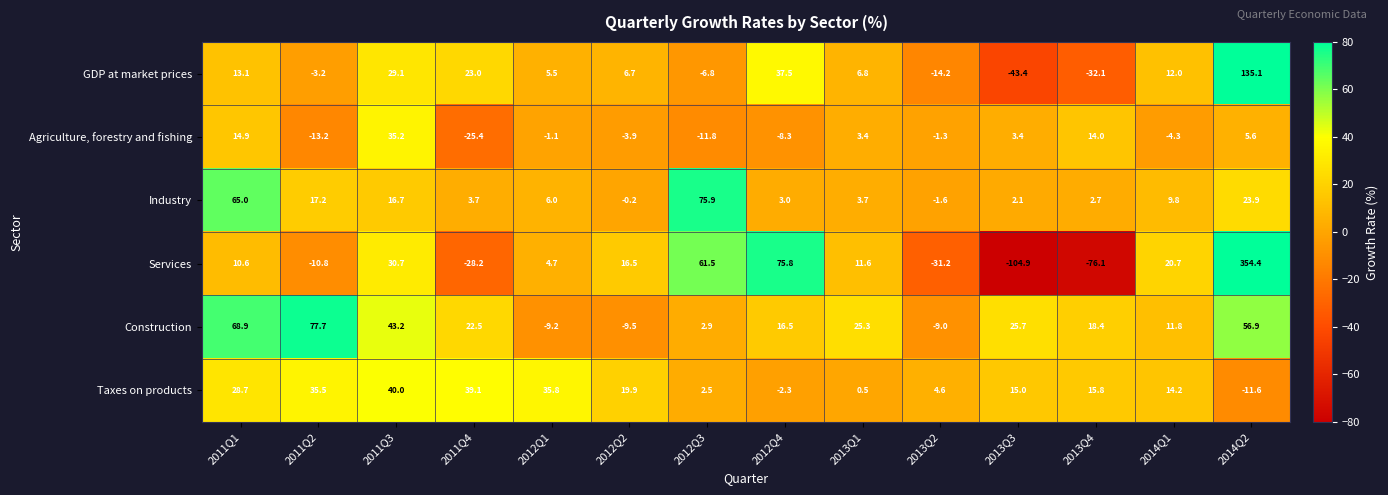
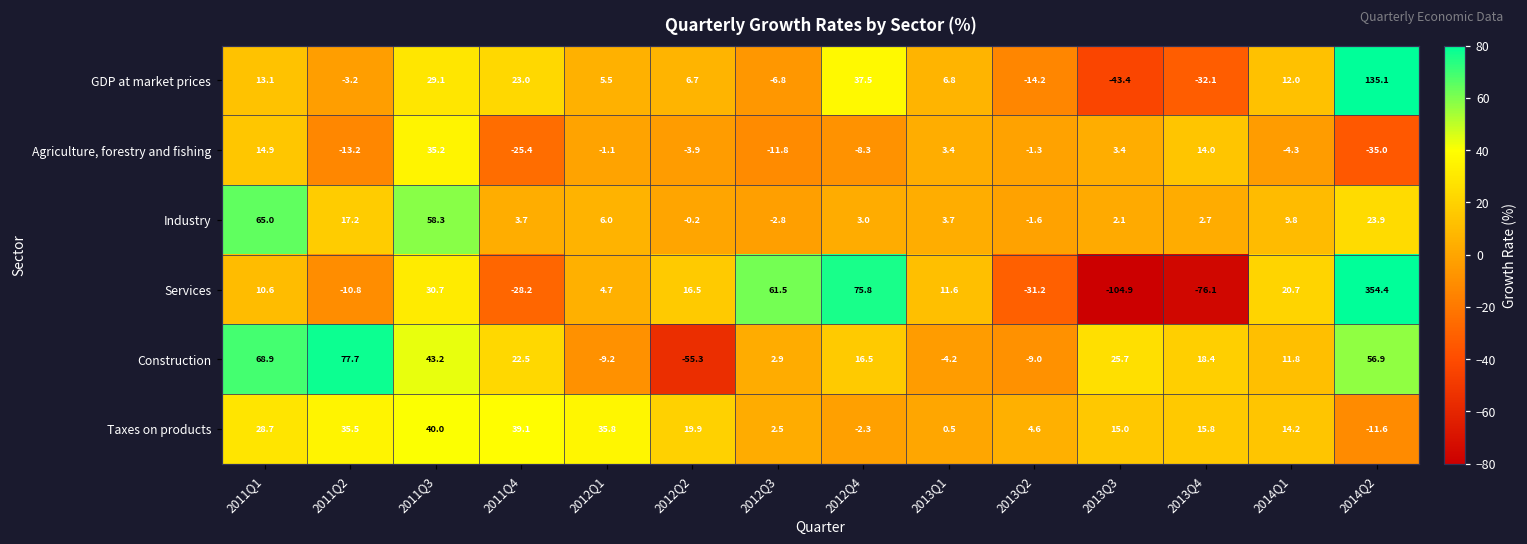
  {
    "GDP at market prices": {
      "2011Q1": 13.1,
      "2011Q2": -3.2,
      "2011Q3": 29.1,
      "2011Q4": 23.0,
      "2012Q1": 5.5,
      "2012Q2": 6.7,
      "2012Q3": -6.8,
      "2012Q4": 37.5,
      "2013Q1": 6.8,
      "2013Q2": -14.2,
      "2013Q3": -43.4,
      "2013Q4": -32.1,
      "2014Q1": 12.0,
      "2014Q2": 135.1
    },
    "Agriculture, forestry and fishing": {
      "2011Q1": 14.9,
      "2011Q2": -13.2,
      "2011Q3": 35.2,
      "2011Q4": -25.4,
      "2012Q1": -1.1,
      "2012Q2": -3.9,
      "2012Q3": -11.8,
      "2012Q4": -8.3,
      "2013Q1": 3.4,
      "2013Q2": -1.3,
      "2013Q3": 3.4,
      "2013Q4": 14.0,
      "2014Q1": -4.3,
-     "2014Q2": 5.6
+     "2014Q2": -35.0
    },
    "Industry": {
      "2011Q1": 65.0,
      "2011Q2": 17.2,
-     "2011Q3": 16.7,
+     "2011Q3": 58.3,
      "2011Q4": 3.7,
      "2012Q1": 6.0,
      "2012Q2": -0.2,
-     "2012Q3": 75.9,
+     "2012Q3": -2.8,
      "2012Q4": 3.0,
      "2013Q1": 3.7,
      "2013Q2": -1.6,
      "2013Q3": 2.1,
      "2013Q4": 2.7,
      "2014Q1": 9.8,
      "2014Q2": 23.9
    },
    "Services": {
      "2011Q1": 10.6,
      "2011Q2": -10.8,
      "2011Q3": 30.7,
      "2011Q4": -28.2,
      "2012Q1": 4.7,
      "2012Q2": 16.5,
      "2012Q3": 61.5,
      "2012Q4": 75.8,
      "2013Q1": 11.6,
      "2013Q2": -31.2,
      "2013Q3": -104.9,
      "2013Q4": -76.1,
      "2014Q1": 20.7,
      "2014Q2": 354.4
    },
    "Construction": {
      "2011Q1": 68.9,
      "2011Q2": 77.7,
      "2011Q3": 43.2,
      "2011Q4": 22.5,
      "2012Q1": -9.2,
-     "2012Q2": -9.5,
+     "2012Q2": -55.3,
      "2012Q3": 2.9,
      "2012Q4": 16.5,
-     "2013Q1": 25.3,
+     "2013Q1": -4.2,
      "2013Q2": -9.0,
      "2013Q3": 25.7,
      "2013Q4": 18.4,
      "2014Q1": 11.8,
      "2014Q2": 56.9
    },
    "Taxes on products": {
      "2011Q1": 28.7,
      "2011Q2": 35.5,
      "2011Q3": 40.0,
      "2011Q4": 39.1,
      "2012Q1": 35.8,
      "2012Q2": 19.9,
      "2012Q3": 2.5,
      "2012Q4": -2.3,
      "2013Q1": 0.5,
      "2013Q2": 4.6,
      "2013Q3": 15.0,
      "2013Q4": 15.8,
      "2014Q1": 14.2,
      "2014Q2": -11.6
    }
  }
